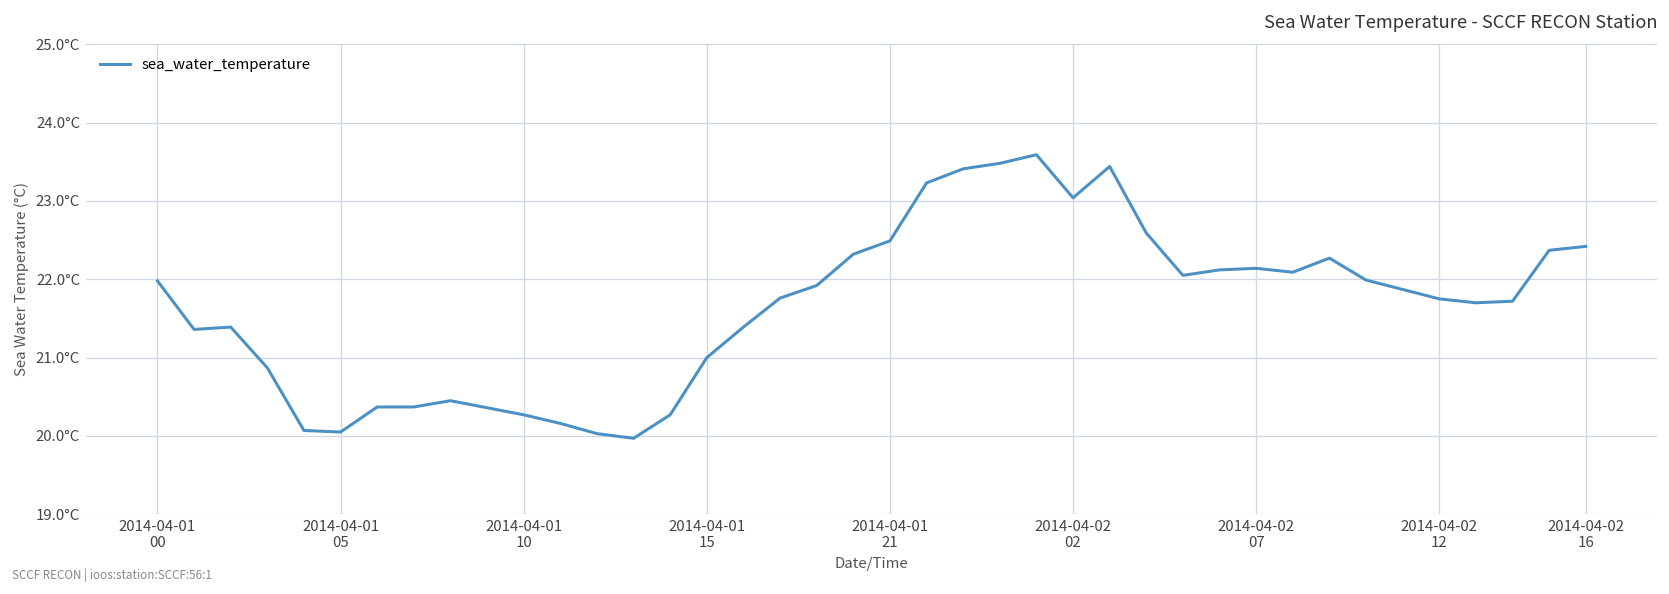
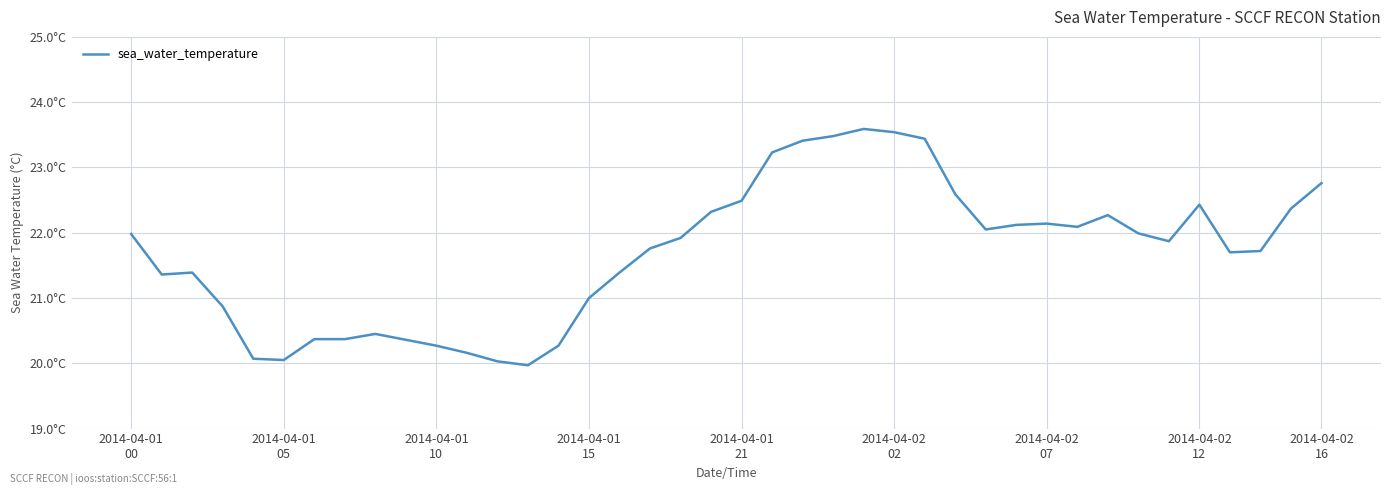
  {
    "2014-04-01 00": "22.0°C",
    "2014-04-01 05": "20.1°C",
    "2014-04-01 10": "20.3°C",
    "2014-04-01 15": "21.0°C",
    "2014-04-01 21": "22.5°C",
-   "2014-04-02 02": "23.0°C",
+   "2014-04-02 02": "23.5°C",
    "2014-04-02 07": "22.1°C",
-   "2014-04-02 12": "21.8°C",
-   "2014-04-02 16": "22.4°C"
+   "2014-04-02 12": "22.4°C",
+   "2014-04-02 16": "22.8°C"
  }
